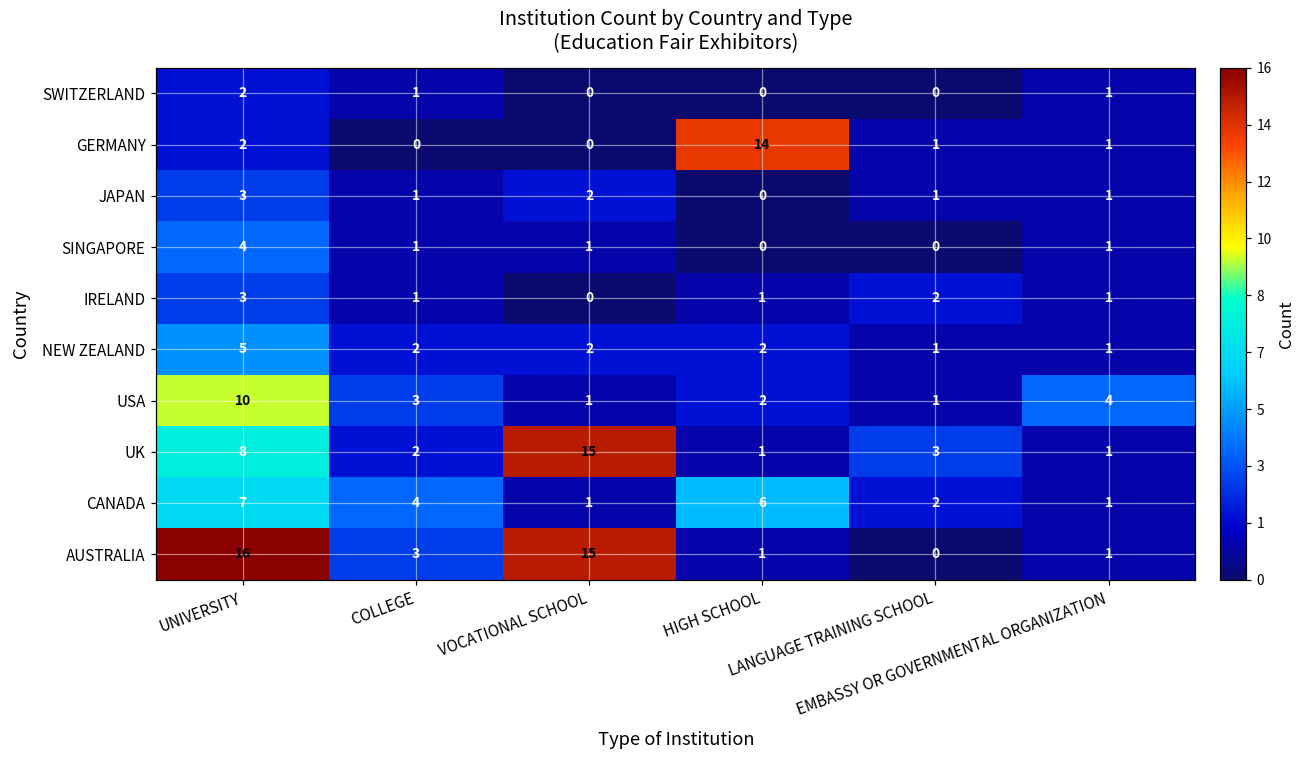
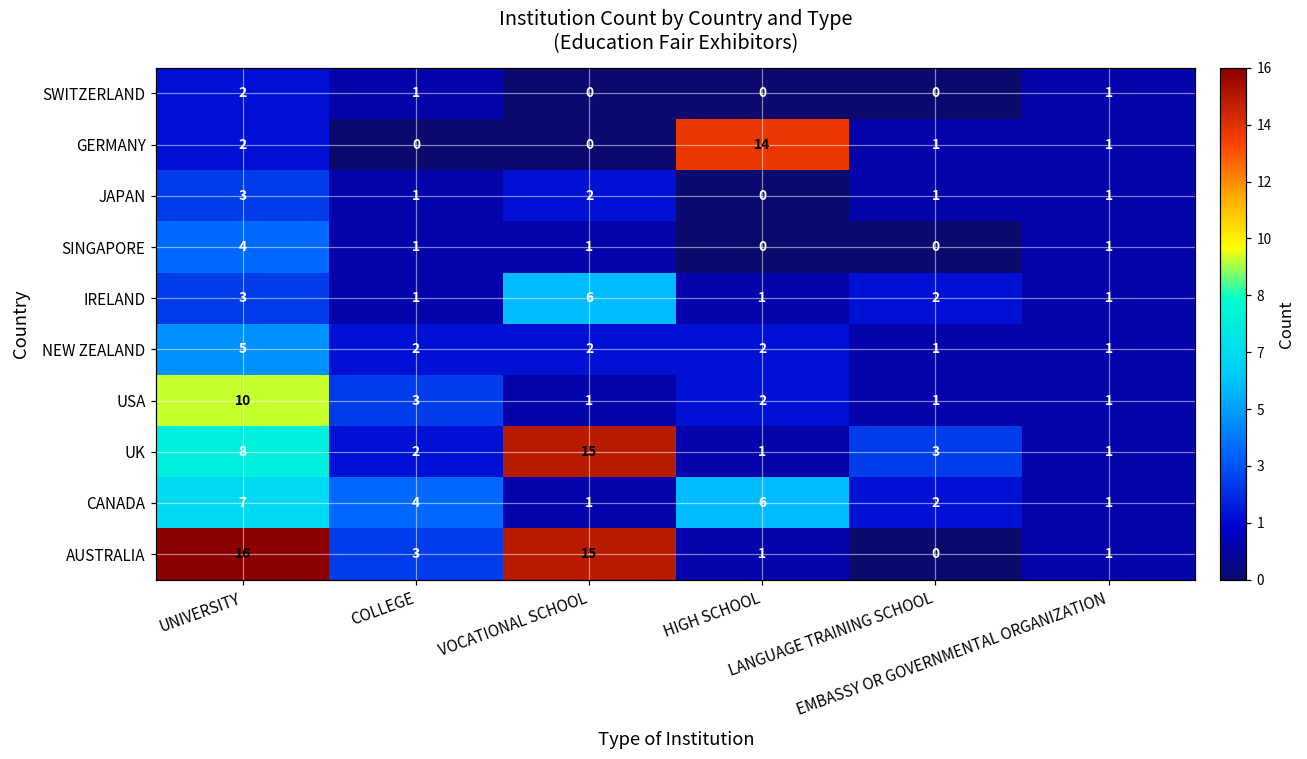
  {
    "SWITZERLAND": {
      "UNIVERSITY": 2,
      "COLLEGE": 1,
      "VOCATIONAL SCHOOL": 0,
      "HIGH SCHOOL": 0,
      "LANGUAGE TRAINING SCHOOL": 0,
      "EMBASSY OR GOVERNMENTAL ORGANIZATION": 1
    },
    "GERMANY": {
      "UNIVERSITY": 2,
      "COLLEGE": 0,
      "VOCATIONAL SCHOOL": 0,
      "HIGH SCHOOL": 14,
      "LANGUAGE TRAINING SCHOOL": 1,
      "EMBASSY OR GOVERNMENTAL ORGANIZATION": 1
    },
    "JAPAN": {
      "UNIVERSITY": 3,
      "COLLEGE": 1,
      "VOCATIONAL SCHOOL": 2,
      "HIGH SCHOOL": 0,
      "LANGUAGE TRAINING SCHOOL": 1,
      "EMBASSY OR GOVERNMENTAL ORGANIZATION": 1
    },
    "SINGAPORE": {
      "UNIVERSITY": 4,
      "COLLEGE": 1,
      "VOCATIONAL SCHOOL": 1,
      "HIGH SCHOOL": 0,
      "LANGUAGE TRAINING SCHOOL": 0,
      "EMBASSY OR GOVERNMENTAL ORGANIZATION": 1
    },
    "IRELAND": {
      "UNIVERSITY": 3,
      "COLLEGE": 1,
-     "VOCATIONAL SCHOOL": 0,
+     "VOCATIONAL SCHOOL": 6,
      "HIGH SCHOOL": 1,
      "LANGUAGE TRAINING SCHOOL": 2,
      "EMBASSY OR GOVERNMENTAL ORGANIZATION": 1
    },
    "NEW ZEALAND": {
      "UNIVERSITY": 5,
      "COLLEGE": 2,
      "VOCATIONAL SCHOOL": 2,
      "HIGH SCHOOL": 2,
      "LANGUAGE TRAINING SCHOOL": 1,
      "EMBASSY OR GOVERNMENTAL ORGANIZATION": 1
    },
    "USA": {
      "UNIVERSITY": 10,
      "COLLEGE": 3,
      "VOCATIONAL SCHOOL": 1,
      "HIGH SCHOOL": 2,
      "LANGUAGE TRAINING SCHOOL": 1,
-     "EMBASSY OR GOVERNMENTAL ORGANIZATION": 4
+     "EMBASSY OR GOVERNMENTAL ORGANIZATION": 1
    },
    "UK": {
      "UNIVERSITY": 8,
      "COLLEGE": 2,
      "VOCATIONAL SCHOOL": 15,
      "HIGH SCHOOL": 1,
      "LANGUAGE TRAINING SCHOOL": 3,
      "EMBASSY OR GOVERNMENTAL ORGANIZATION": 1
    },
    "CANADA": {
      "UNIVERSITY": 7,
      "COLLEGE": 4,
      "VOCATIONAL SCHOOL": 1,
      "HIGH SCHOOL": 6,
      "LANGUAGE TRAINING SCHOOL": 2,
      "EMBASSY OR GOVERNMENTAL ORGANIZATION": 1
    },
    "AUSTRALIA": {
      "UNIVERSITY": 16,
      "COLLEGE": 3,
      "VOCATIONAL SCHOOL": 15,
      "HIGH SCHOOL": 1,
      "LANGUAGE TRAINING SCHOOL": 0,
      "EMBASSY OR GOVERNMENTAL ORGANIZATION": 1
    }
  }
